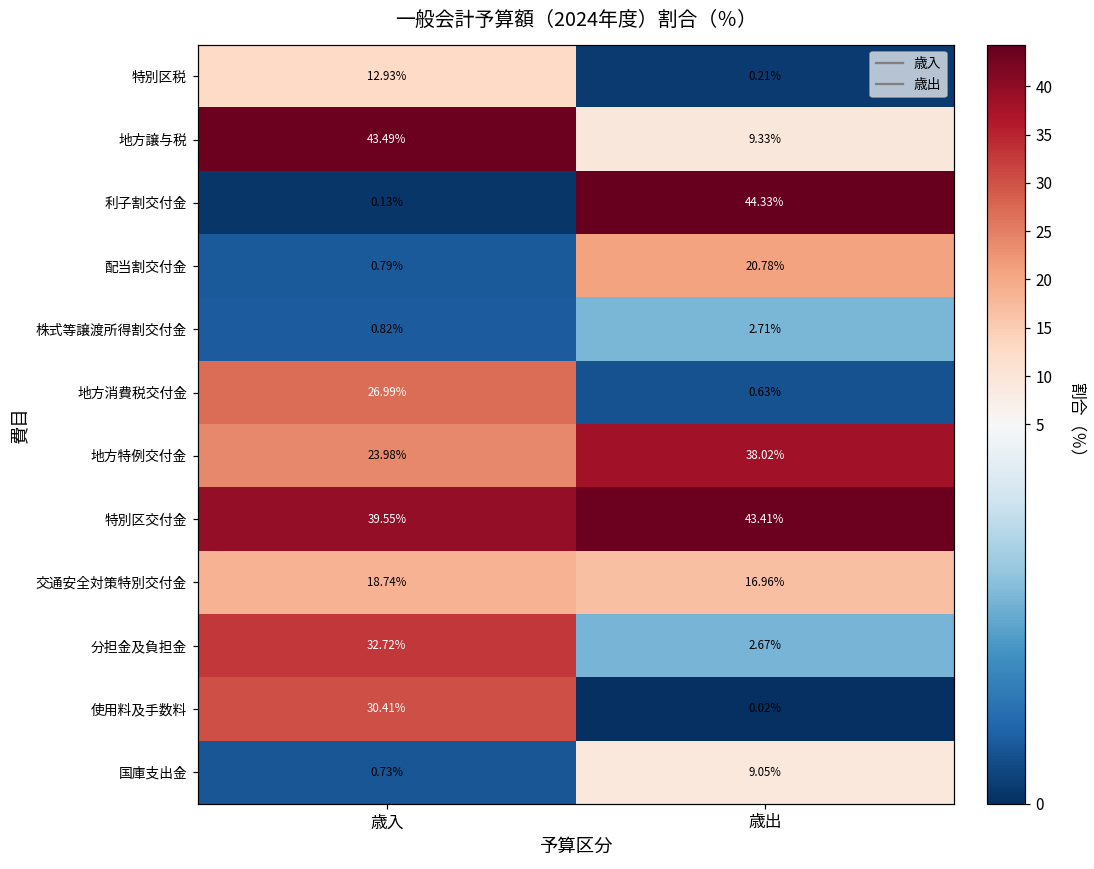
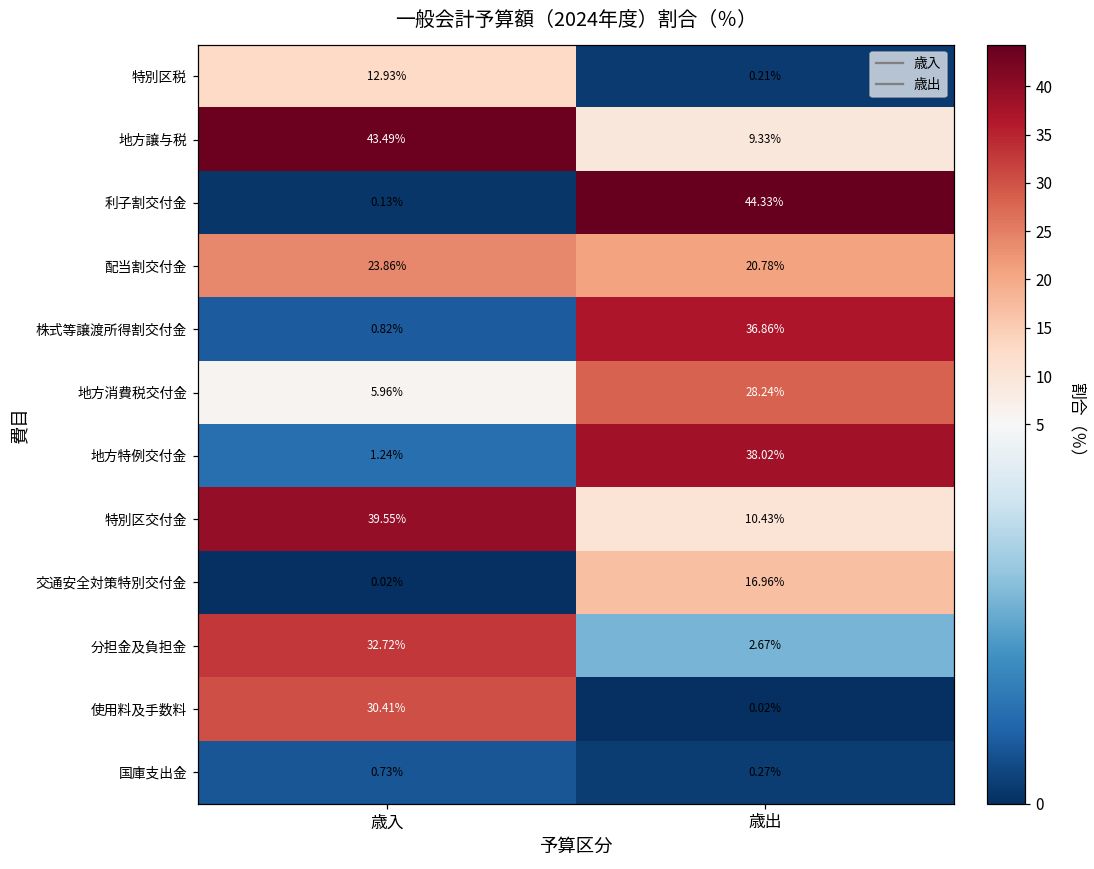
  {
    "特別区税": {
      "歳入": "12.93%",
      "歳出": "0.21%"
    },
    "地方譲与税": {
      "歳入": "43.49%",
      "歳出": "9.33%"
    },
    "利子割交付金": {
      "歳入": "0.13%",
      "歳出": "44.33%"
    },
    "配当割交付金": {
-     "歳入": "0.79%",
+     "歳入": "23.86%",
      "歳出": "20.78%"
    },
    "株式等譲渡所得割交付金": {
      "歳入": "0.82%",
-     "歳出": "2.71%"
+     "歳出": "36.86%"
    },
    "地方消費税交付金": {
-     "歳入": "26.99%",
-     "歳出": "0.63%"
+     "歳入": "5.96%",
+     "歳出": "28.24%"
    },
    "地方特例交付金": {
-     "歳入": "23.98%",
+     "歳入": "1.24%",
      "歳出": "38.02%"
    },
    "特別区交付金": {
      "歳入": "39.55%",
-     "歳出": "43.41%"
+     "歳出": "10.43%"
    },
    "交通安全対策特別交付金": {
-     "歳入": "18.74%",
+     "歳入": "0.02%",
      "歳出": "16.96%"
    },
    "分担金及負担金": {
      "歳入": "32.72%",
      "歳出": "2.67%"
    },
    "使用料及手数料": {
      "歳入": "30.41%",
      "歳出": "0.02%"
    },
    "国庫支出金": {
      "歳入": "0.73%",
-     "歳出": "9.05%"
+     "歳出": "0.27%"
    }
  }
